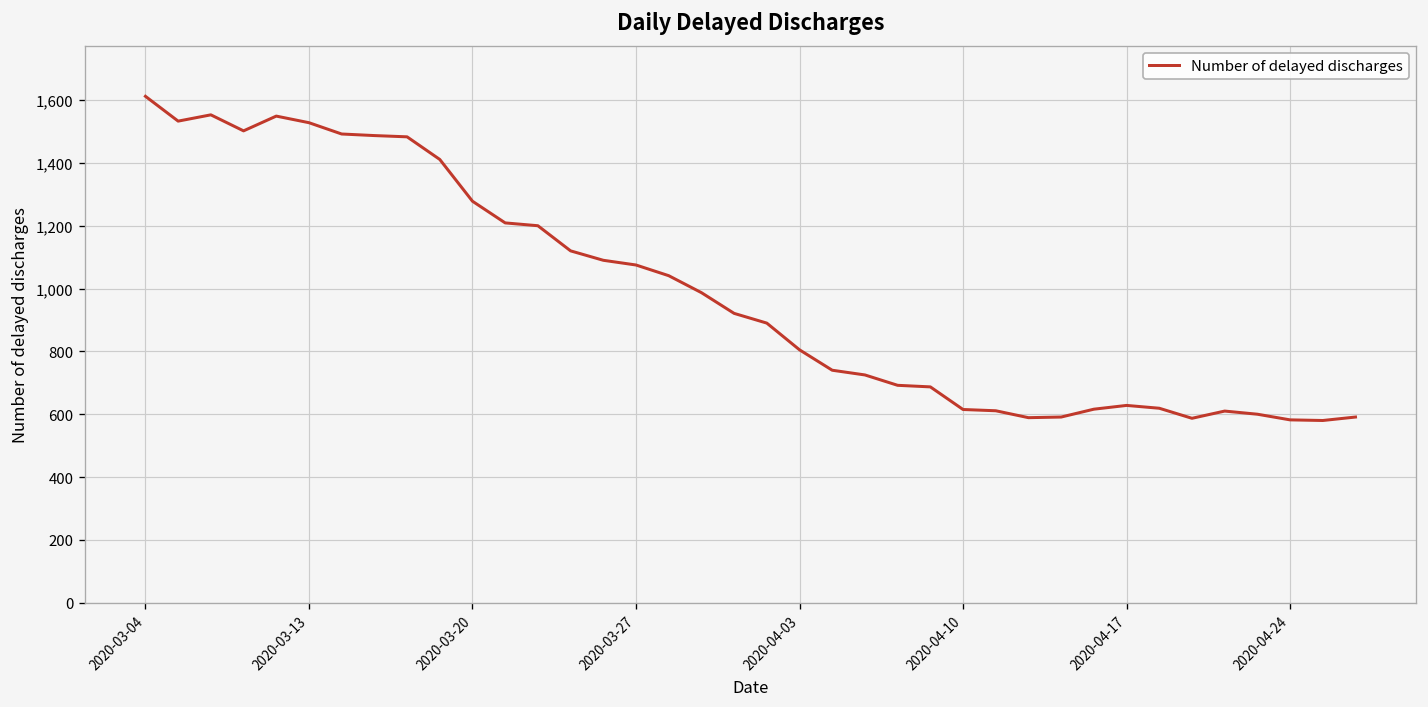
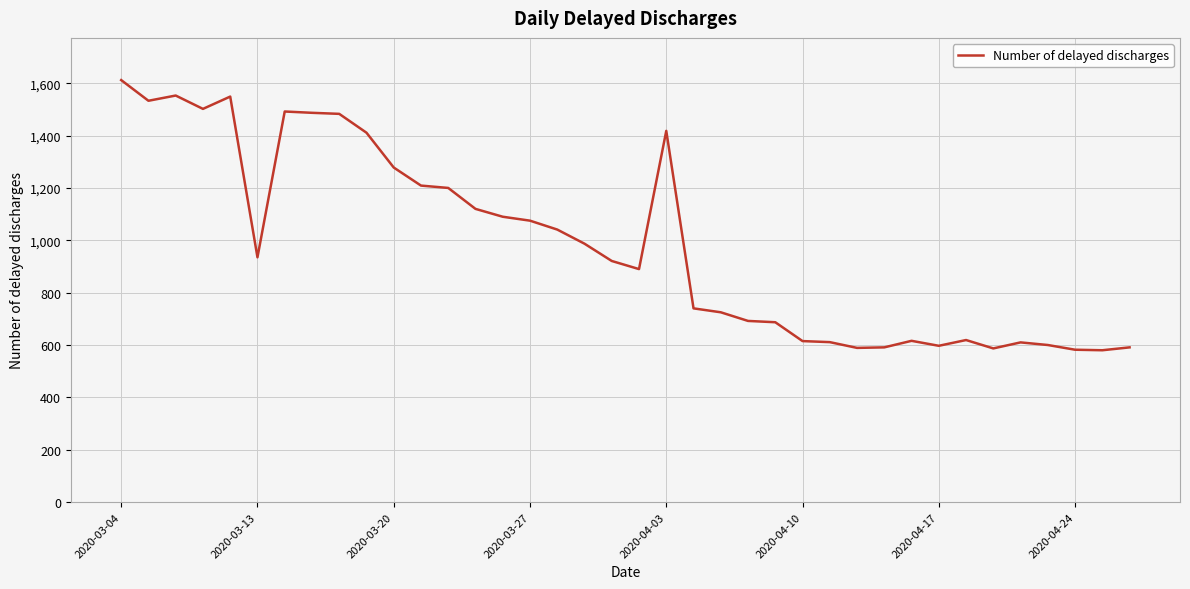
  {
    "2020-03-04": "1,610",
-   "2020-03-13": "1,530",
+   "2020-03-13": "940",
    "2020-03-20": "1,280",
    "2020-03-27": "1,080",
-   "2020-04-03": "810",
+   "2020-04-03": "1,420",
    "2020-04-10": "620",
-   "2020-04-17": "630",
+   "2020-04-17": "600",
    "2020-04-24": "580"
  }
